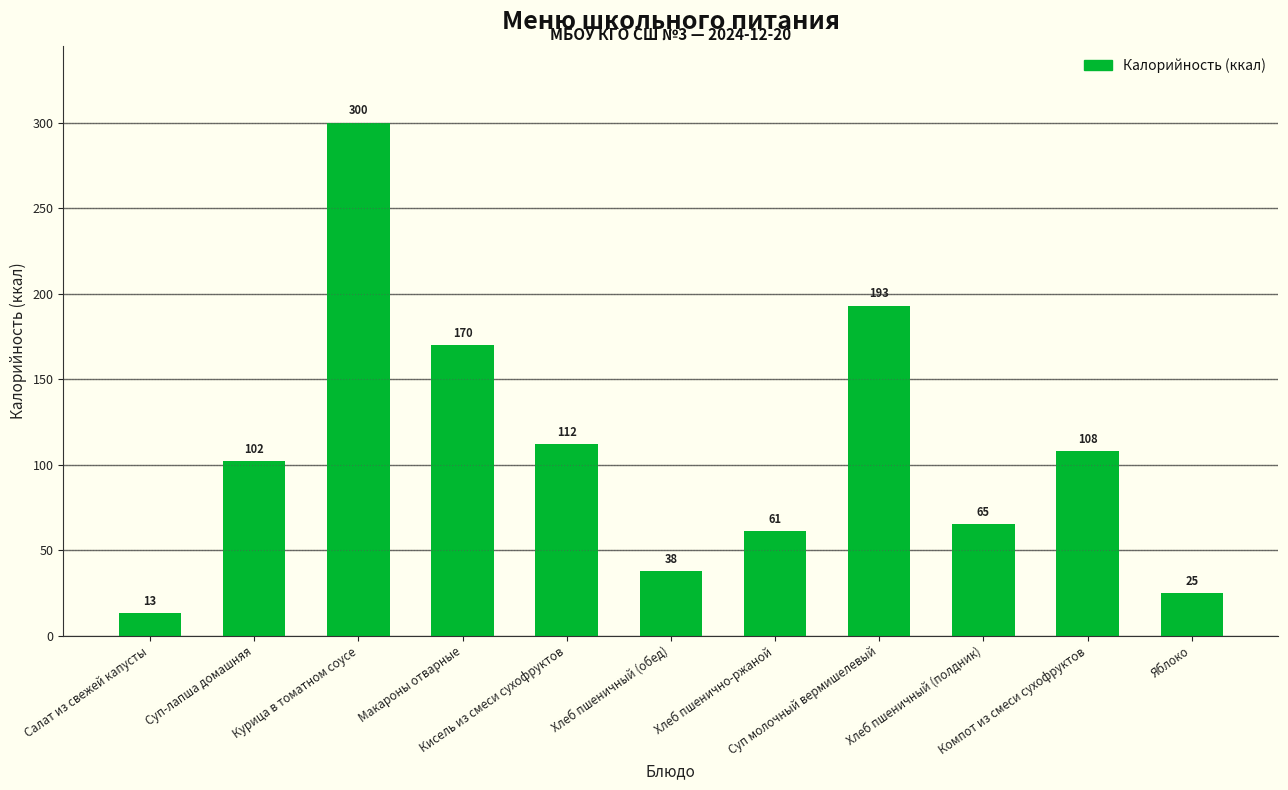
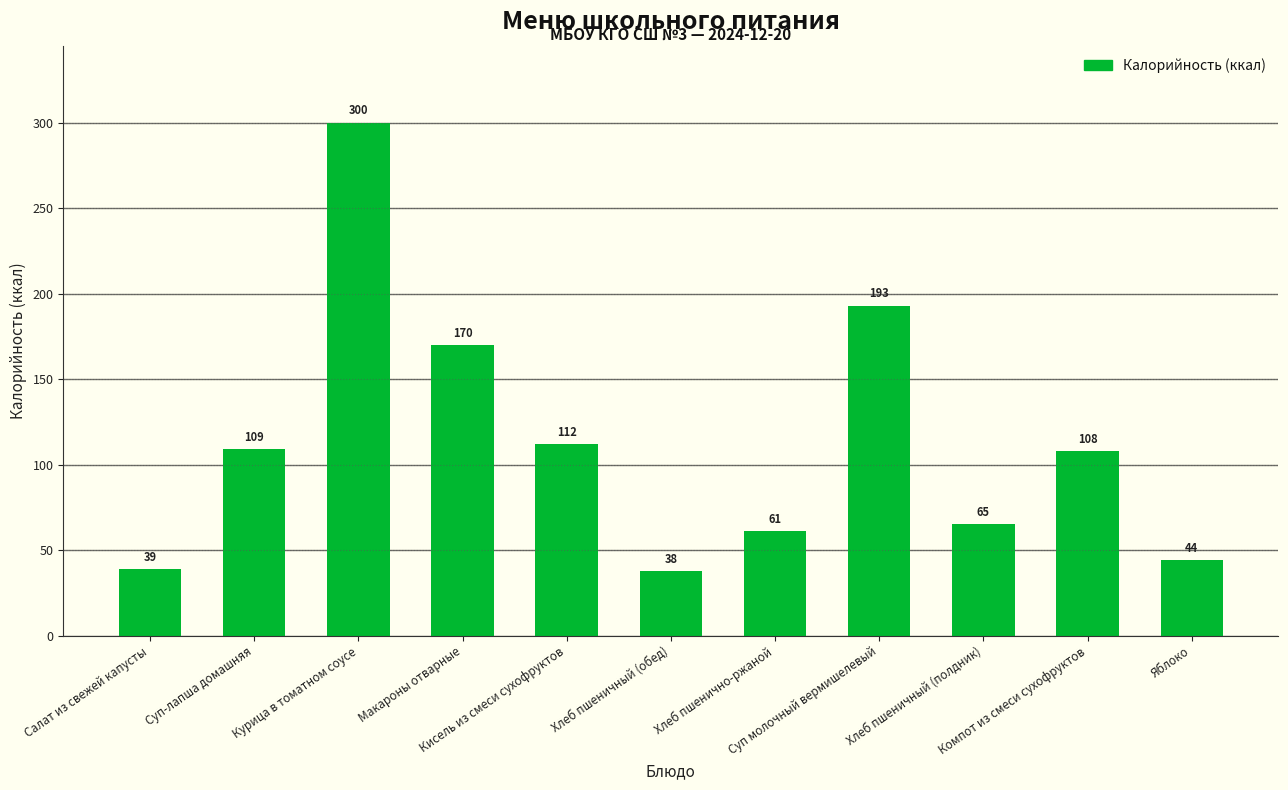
  {
-   "Салат из свежей капусты": 13,
-   "Суп-лапша домашняя": 102,
+   "Салат из свежей капусты": 39,
+   "Суп-лапша домашняя": 109,
    "Курица в томатном соусе": 300,
    "Макароны отварные": 170,
    "Кисель из смеси сухофруктов": 112,
    "Хлеб пшеничный (обед)": 38,
    "Хлеб пшенично-ржаной": 61,
    "Суп молочный вермишелевый": 193,
    "Хлеб пшеничный (полдник)": 65,
    "Компот из смеси сухофруктов": 108,
-   "Яблоко": 25
+   "Яблоко": 44
  }
